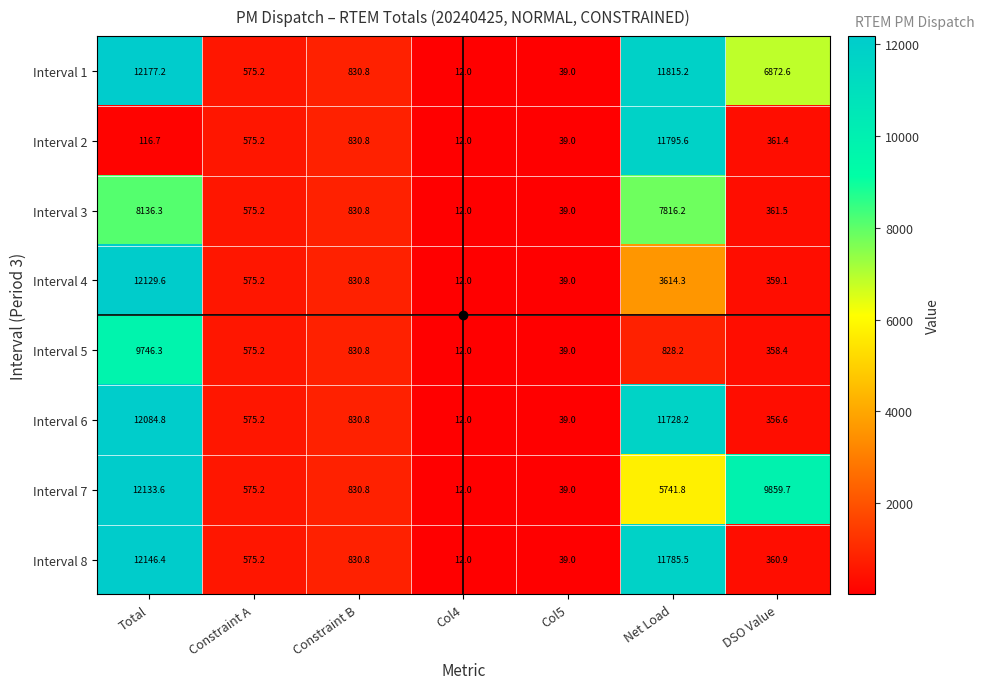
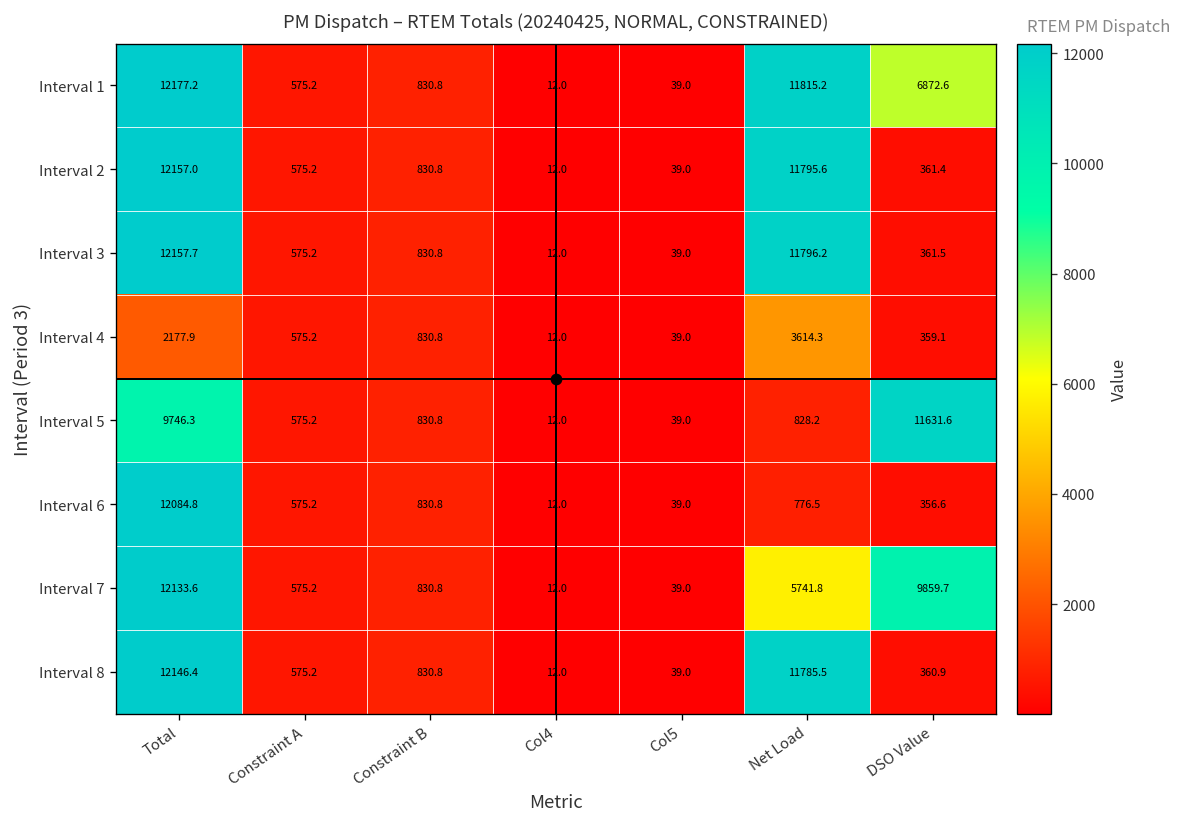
  {
    "Interval 1": {
      "Total": 12177.2,
      "Constraint A": 575.2,
      "Constraint B": 830.8,
      "Col4": 12.0,
      "Col5": 39.0,
      "Net Load": 11815.2,
      "DSO Value": 6872.6
    },
    "Interval 2": {
-     "Total": 116.7,
+     "Total": 12157.0,
      "Constraint A": 575.2,
      "Constraint B": 830.8,
      "Col4": 12.0,
      "Col5": 39.0,
      "Net Load": 11795.6,
      "DSO Value": 361.4
    },
    "Interval 3": {
-     "Total": 8136.3,
+     "Total": 12157.7,
      "Constraint A": 575.2,
      "Constraint B": 830.8,
      "Col4": 12.0,
      "Col5": 39.0,
-     "Net Load": 7816.2,
+     "Net Load": 11796.2,
      "DSO Value": 361.5
    },
    "Interval 4": {
-     "Total": 12129.6,
+     "Total": 2177.9,
      "Constraint A": 575.2,
      "Constraint B": 830.8,
      "Col4": 12.0,
      "Col5": 39.0,
      "Net Load": 3614.3,
      "DSO Value": 359.1
    },
    "Interval 5": {
      "Total": 9746.3,
      "Constraint A": 575.2,
      "Constraint B": 830.8,
      "Col4": 12.0,
      "Col5": 39.0,
      "Net Load": 828.2,
-     "DSO Value": 358.4
+     "DSO Value": 11631.6
    },
    "Interval 6": {
      "Total": 12084.8,
      "Constraint A": 575.2,
      "Constraint B": 830.8,
      "Col4": 12.0,
      "Col5": 39.0,
-     "Net Load": 11728.2,
+     "Net Load": 776.5,
      "DSO Value": 356.6
    },
    "Interval 7": {
      "Total": 12133.6,
      "Constraint A": 575.2,
      "Constraint B": 830.8,
      "Col4": 12.0,
      "Col5": 39.0,
      "Net Load": 5741.8,
      "DSO Value": 9859.7
    },
    "Interval 8": {
      "Total": 12146.4,
      "Constraint A": 575.2,
      "Constraint B": 830.8,
      "Col4": 12.0,
      "Col5": 39.0,
      "Net Load": 11785.5,
      "DSO Value": 360.9
    }
  }
